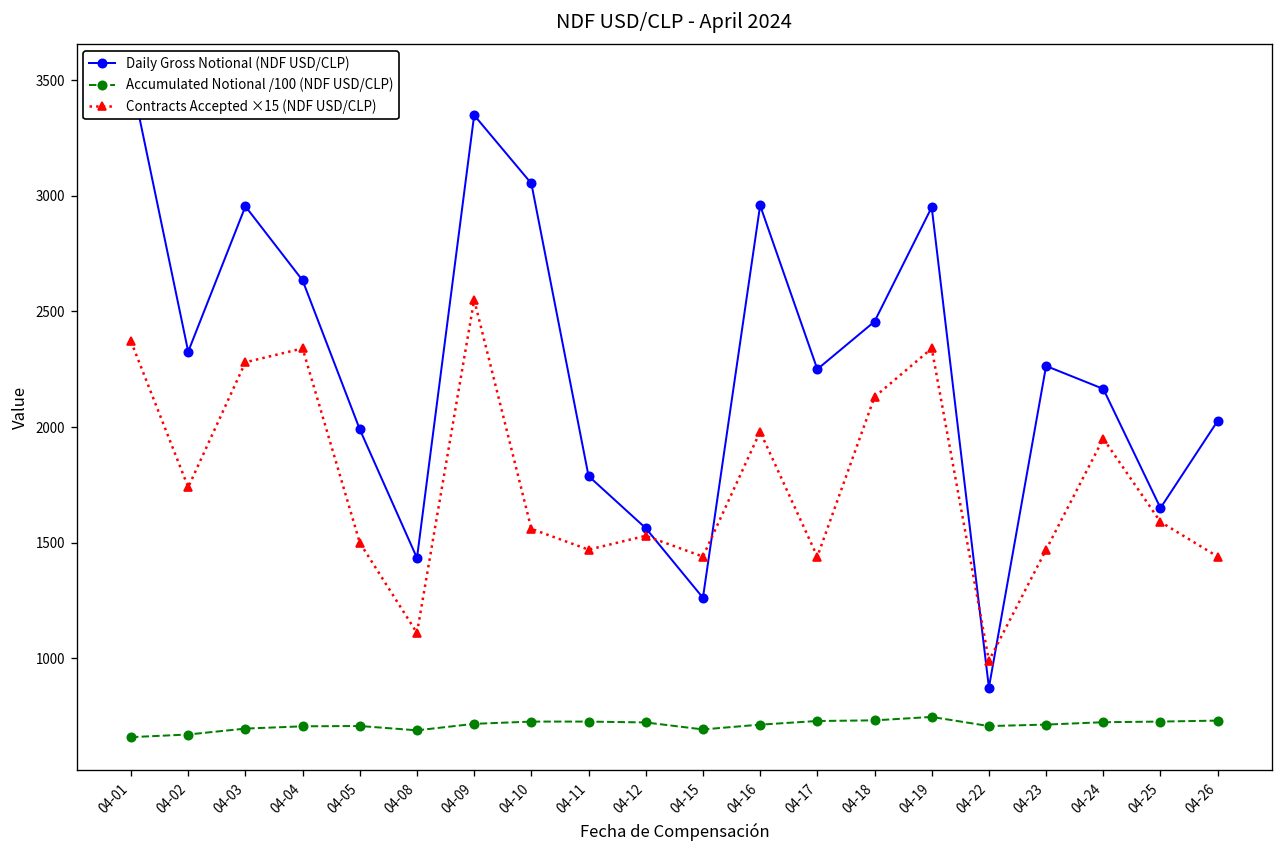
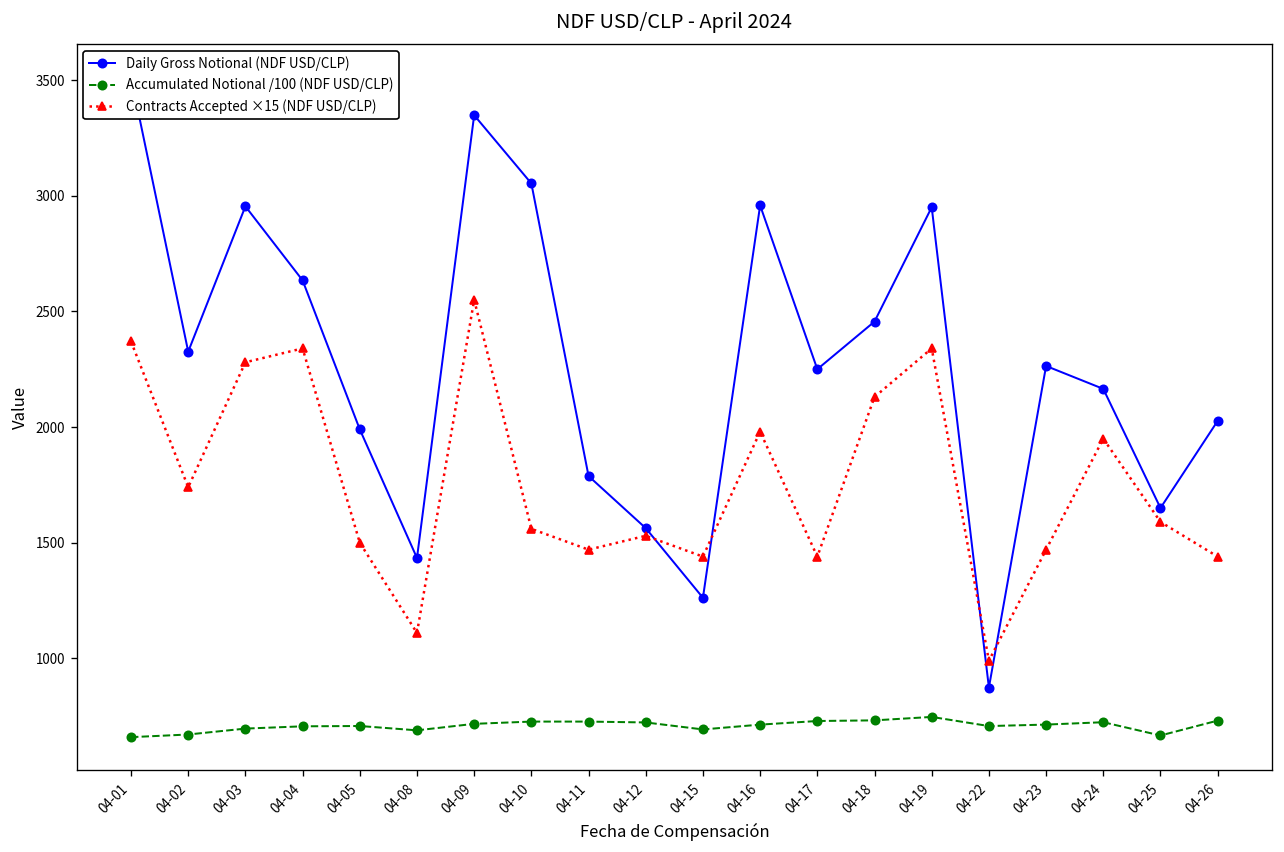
  {
    "Daily Gross Notional (NDF USD/CLP)": {
      "04-02": 2330,
      "04-03": 2950,
      "04-04": 2630,
      "04-05": 1990,
      "04-08": 1430,
      "04-09": 3350,
      "04-10": 3050,
      "04-11": 1790,
      "04-12": 1560,
      "04-15": 1260,
      "04-16": 2960,
      "04-17": 2250,
      "04-18": 2460,
      "04-19": 2950,
      "04-22": 870,
      "04-23": 2260,
      "04-24": 2170,
      "04-25": 1650,
      "04-26": 2030
    },
    "Accumulated Notional /100 (NDF USD/CLP)": {
      "04-01": 660,
      "04-02": 670,
      "04-03": 700,
      "04-04": 710,
      "04-05": 710,
      "04-08": 690,
      "04-09": 720,
      "04-10": 730,
      "04-11": 730,
      "04-12": 720,
      "04-15": 690,
      "04-16": 710,
      "04-17": 730,
      "04-18": 730,
      "04-19": 750,
      "04-22": 710,
      "04-23": 710,
      "04-24": 720,
-     "04-25": 730,
+     "04-25": 670,
      "04-26": 730
    },
    "Contracts Accepted ×15 (NDF USD/CLP)": {
      "04-01": 2370,
      "04-02": 1740,
      "04-03": 2280,
      "04-04": 2340,
      "04-05": 1500,
      "04-08": 1110,
      "04-09": 2550,
      "04-10": 1560,
      "04-11": 1470,
      "04-12": 1530,
      "04-15": 1440,
      "04-16": 1980,
      "04-17": 1440,
      "04-18": 2130,
      "04-19": 2340,
      "04-22": 990,
      "04-23": 1470,
      "04-24": 1950,
      "04-25": 1590,
      "04-26": 1440
    }
  }
